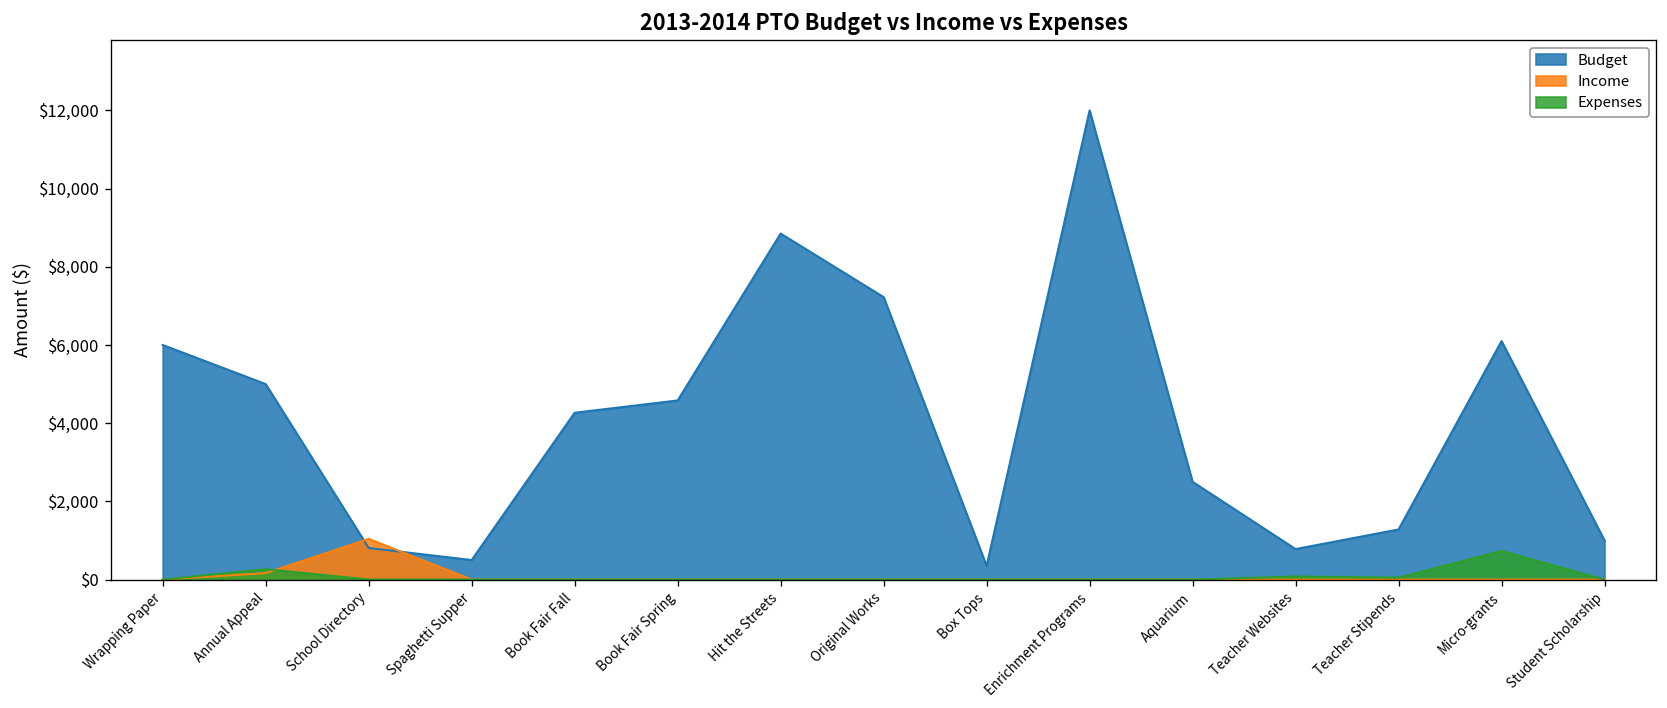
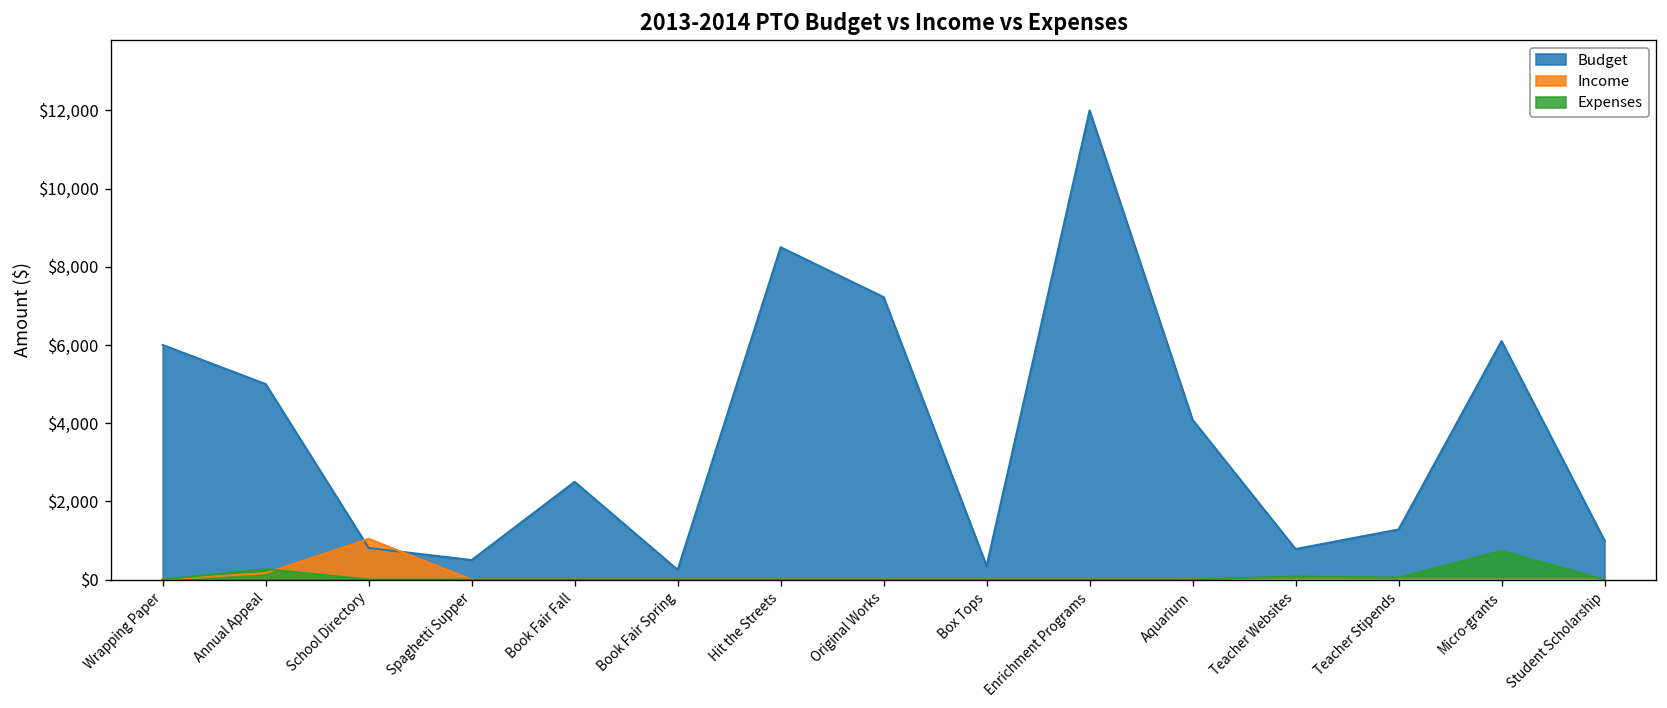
  {
    "Budget": {
      "Wrapping Paper": "$6,000",
      "Annual Appeal": "$5,000",
      "School Directory": "$800",
      "Spaghetti Supper": "$500",
-     "Book Fair Fall": "$4,300",
-     "Book Fair Spring": "$4,600",
-     "Hit the Streets": "$8,900",
+     "Book Fair Fall": "$2,500",
+     "Book Fair Spring": "$300",
+     "Hit the Streets": "$8,500",
      "Original Works": "$7,200",
      "Box Tops": "$400",
      "Enrichment Programs": "$12,000",
-     "Aquarium": "$2,500",
+     "Aquarium": "$4,100",
      "Teacher Websites": "$800",
      "Teacher Stipends": "$1,300",
      "Micro-grants": "$6,100",
      "Student Scholarship": "$1,000"
    },
    "Income": {
      "Annual Appeal": "$200",
      "School Directory": "$1,000",
      "Teacher Websites": "$0",
      "Micro-grants": "$0"
    },
    "Expenses": {
      "Annual Appeal": "$300",
      "School Directory": "$0",
      "Teacher Websites": "$100",
      "Micro-grants": "$700"
    }
  }
